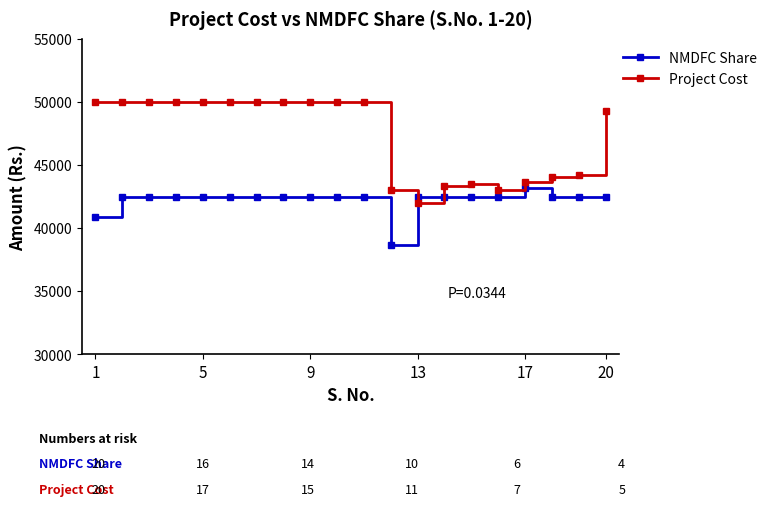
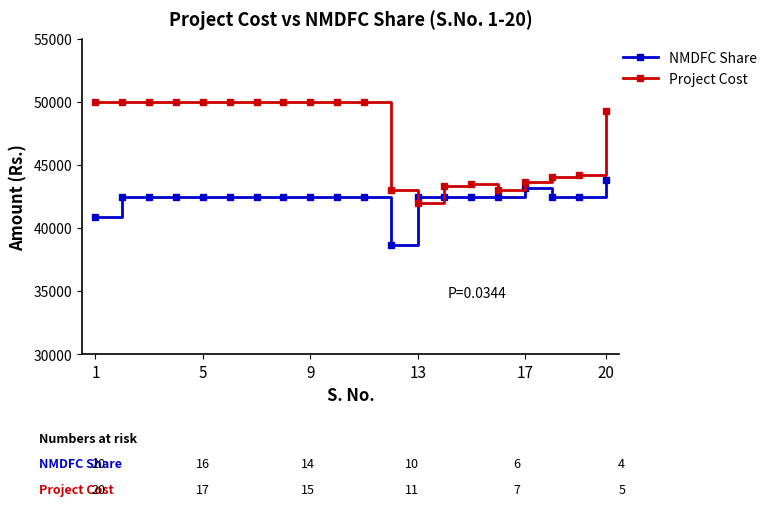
  {
    "NMDFC Share": {
      "1": 40900,
      "5": 42500,
      "9": 42500,
      "13": 42500,
      "17": 43200,
-     "20": 42500
+     "20": 43800
    },
    "Project Cost": {
      "1": 50000,
      "5": 50000,
      "9": 50000,
      "13": 42000,
      "17": 43700,
      "20": 49300
    }
  }
